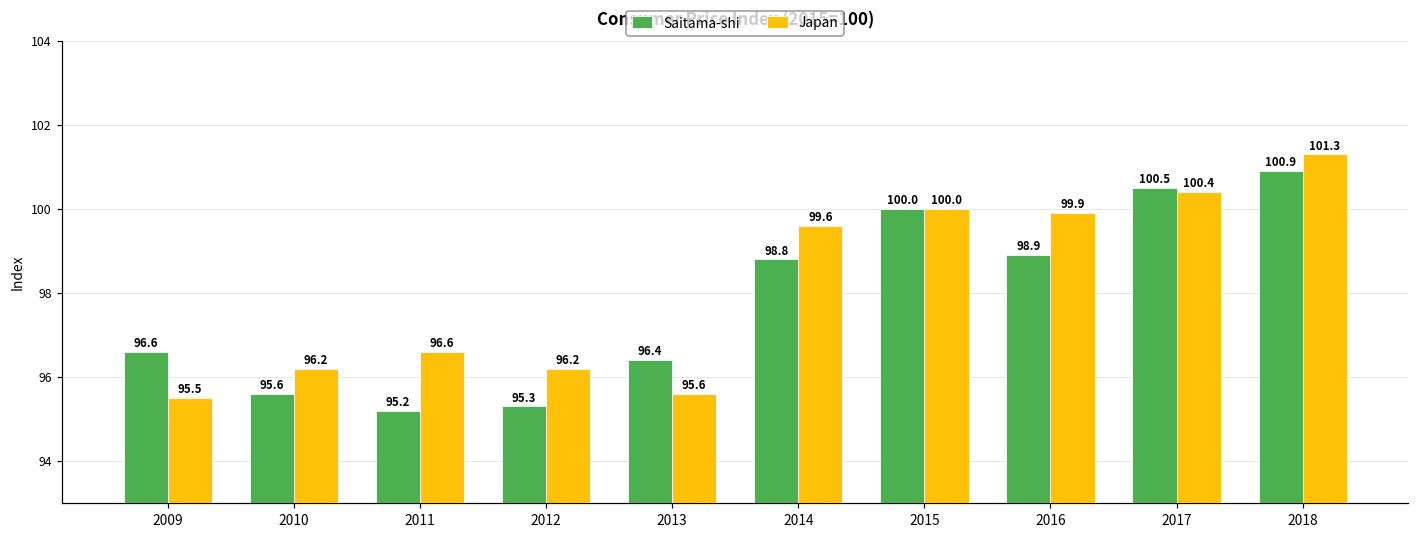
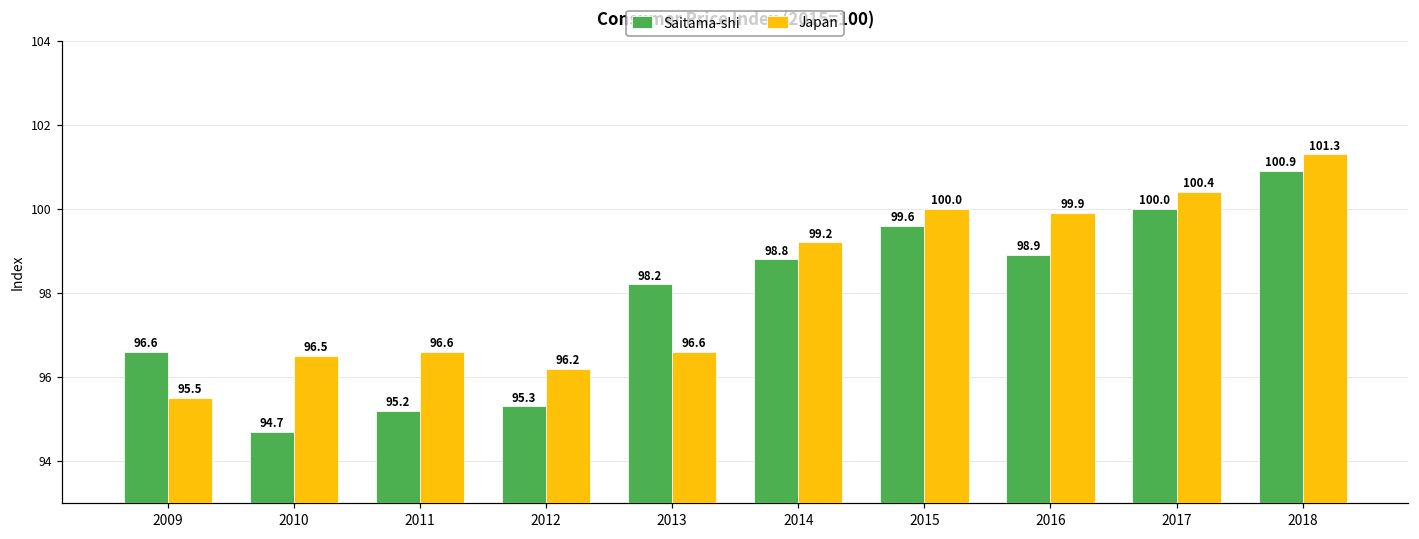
  {
    "Saitama-shi": {
      "2009": 96.6,
-     "2010": 95.6,
+     "2010": 94.7,
      "2011": 95.2,
      "2012": 95.3,
-     "2013": 96.4,
+     "2013": 98.2,
      "2014": 98.8,
-     "2015": 100.0,
+     "2015": 99.6,
      "2016": 98.9,
-     "2017": 100.5,
+     "2017": 100.0,
      "2018": 100.9
    },
    "Japan": {
      "2009": 95.5,
-     "2010": 96.2,
+     "2010": 96.5,
      "2011": 96.6,
      "2012": 96.2,
-     "2013": 95.6,
-     "2014": 99.6,
+     "2013": 96.6,
+     "2014": 99.2,
      "2015": 100.0,
      "2016": 99.9,
      "2017": 100.4,
      "2018": 101.3
    }
  }
